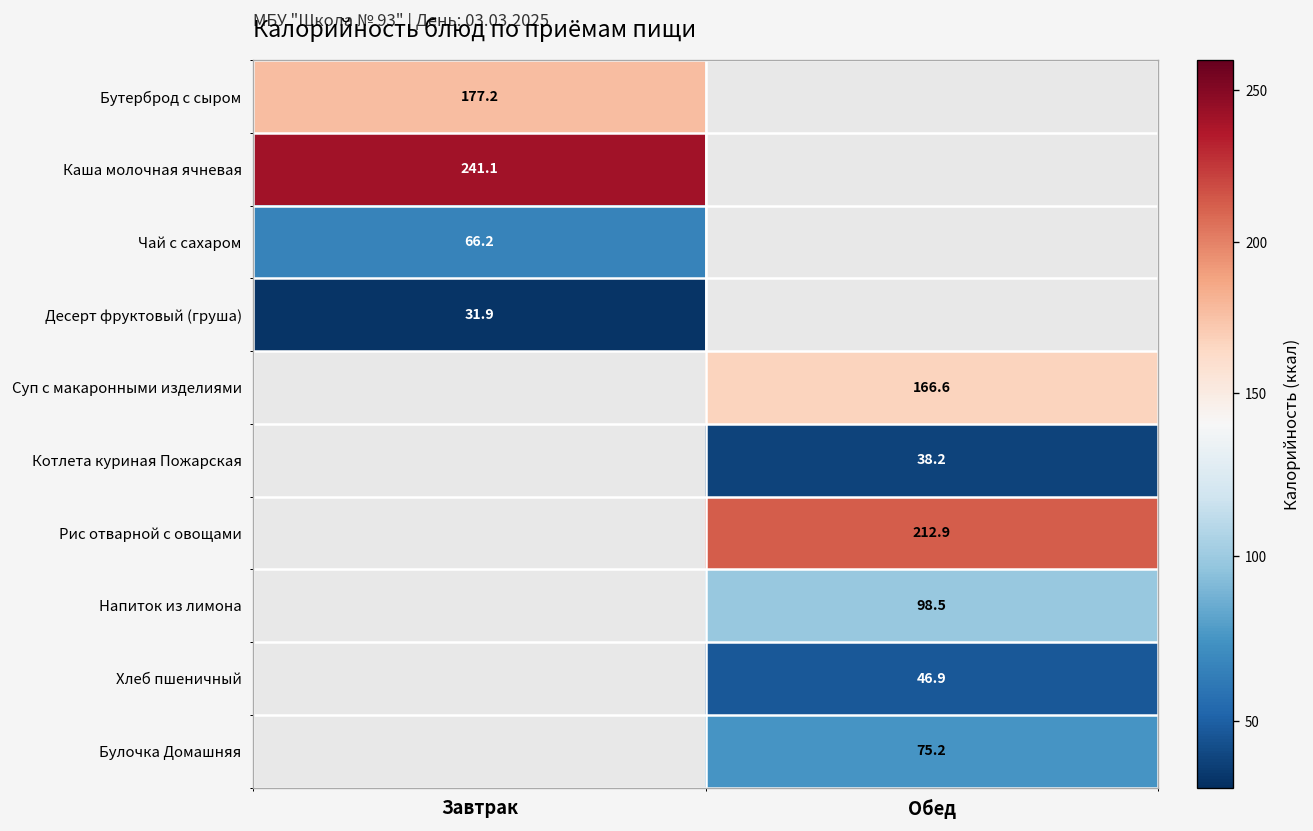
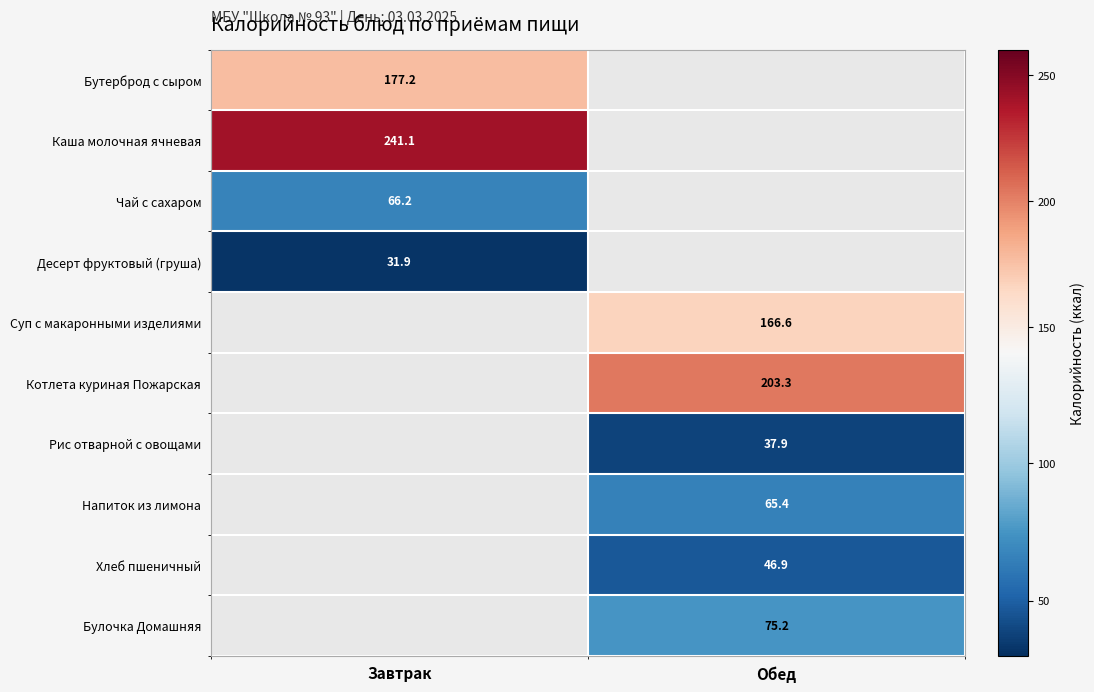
  {
    "Бутерброд с сыром": {
      "Завтрак": 177.2
    },
    "Каша молочная ячневая": {
      "Завтрак": 241.1
    },
    "Чай с сахаром": {
      "Завтрак": 66.2
    },
    "Десерт фруктовый (груша)": {
      "Завтрак": 31.9
    },
    "Суп с макаронными изделиями": {
      "Обед": 166.6
    },
    "Котлета куриная Пожарская": {
-     "Обед": 38.2
+     "Обед": 203.3
    },
    "Рис отварной с овощами": {
-     "Обед": 212.9
+     "Обед": 37.9
    },
    "Напиток из лимона": {
-     "Обед": 98.5
+     "Обед": 65.4
    },
    "Хлеб пшеничный": {
      "Обед": 46.9
    },
    "Булочка Домашняя": {
      "Обед": 75.2
    }
  }
